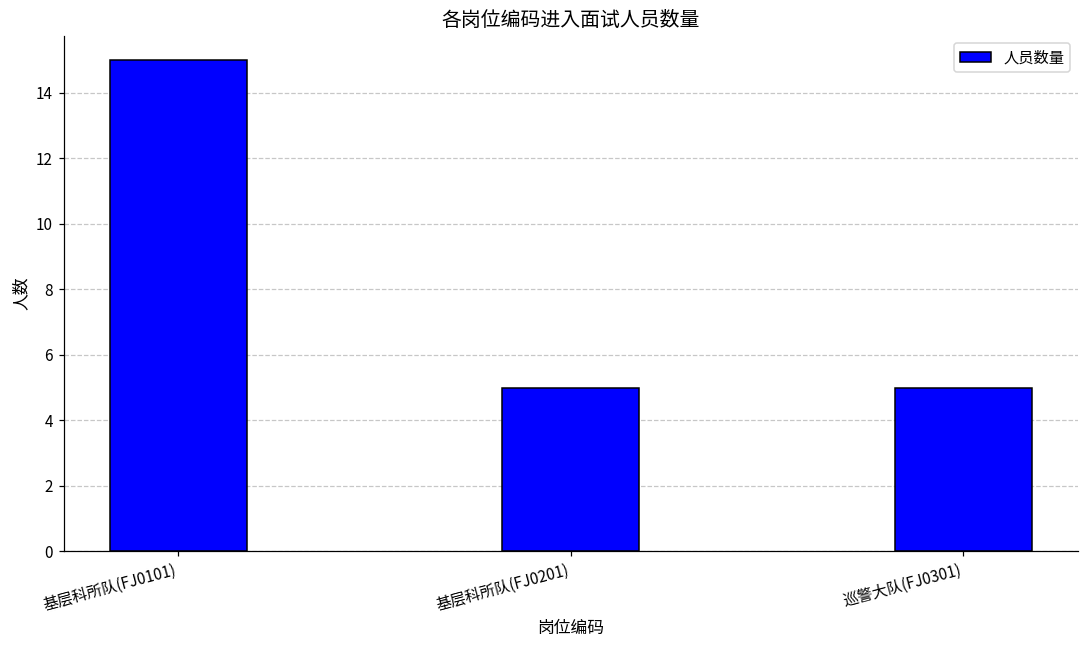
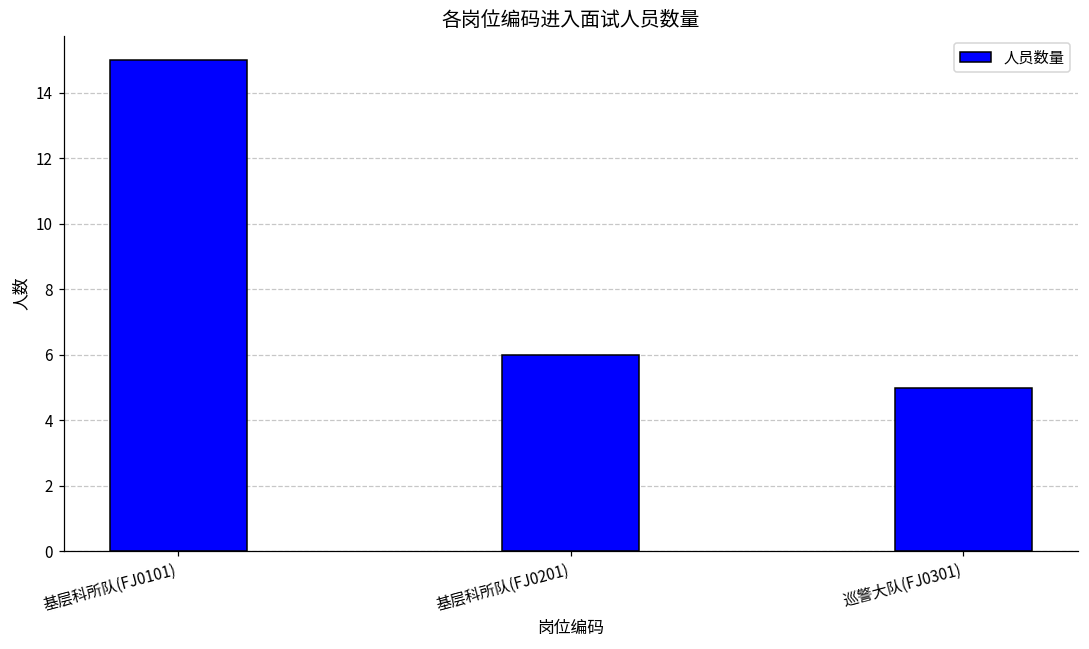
  {
    "基层科所队(FJ0101)": 15,
-   "基层科所队(FJ0201)": 5,
+   "基层科所队(FJ0201)": 6,
    "巡警大队(FJ0301)": 5
  }
